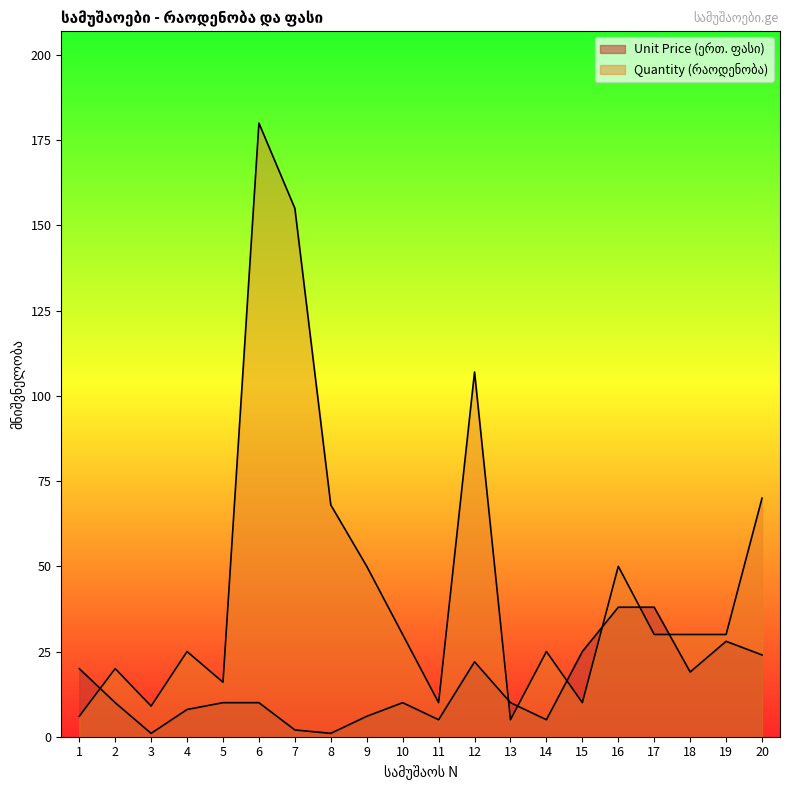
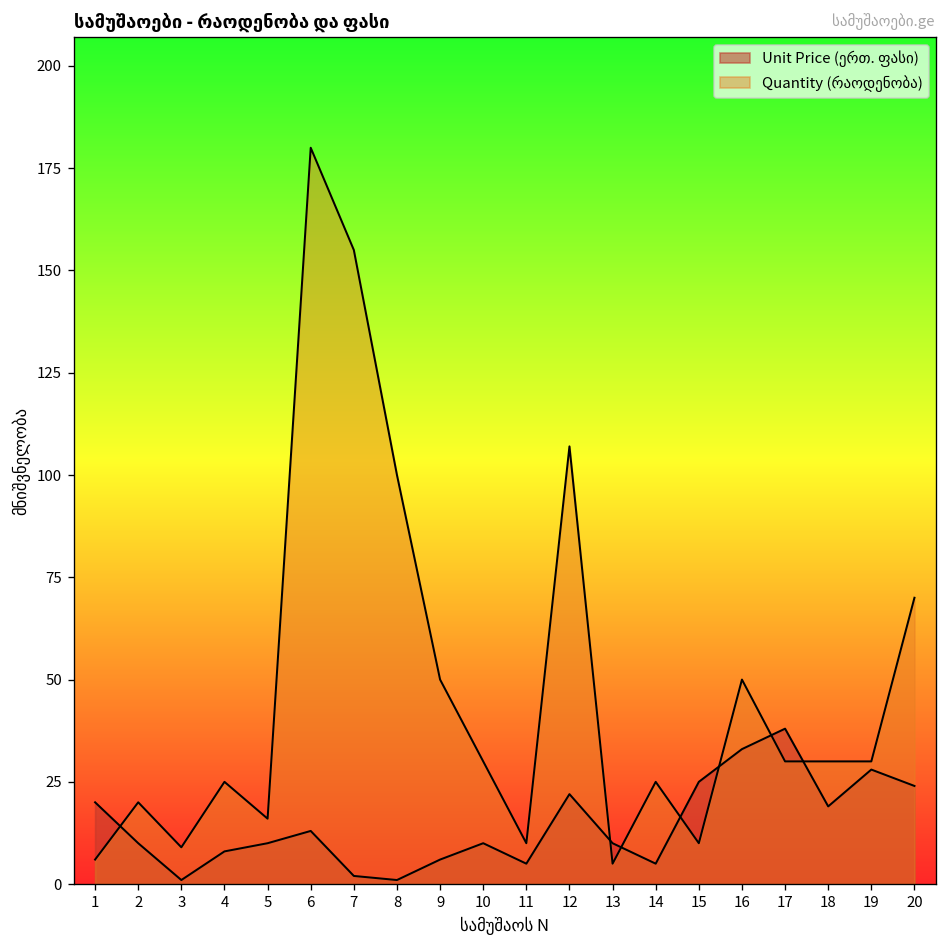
  {
    "Unit Price (ერთ. ფასი)": {
      "1": 20,
      "2": 10,
      "3": 1,
      "4": 8,
      "5": 10,
-     "6": 10,
+     "6": 13,
      "7": 2,
      "8": 1,
      "9": 6,
      "10": 10,
      "11": 5,
      "12": 22,
      "13": 10,
      "14": 5,
      "15": 25,
-     "16": 38,
+     "16": 33,
      "17": 38,
      "18": 19,
      "19": 28,
      "20": 24
    },
    "Quantity (რაოდენობა)": {
      "1": 6,
      "2": 20,
      "3": 9,
      "4": 25,
      "5": 16,
      "6": 180,
      "7": 155,
-     "8": 68,
+     "8": 100,
      "9": 50,
      "10": 30,
      "11": 10,
      "12": 107,
      "13": 5,
      "14": 25,
      "15": 10,
      "16": 50,
      "17": 30,
      "18": 30,
      "19": 30,
      "20": 70
    }
  }
